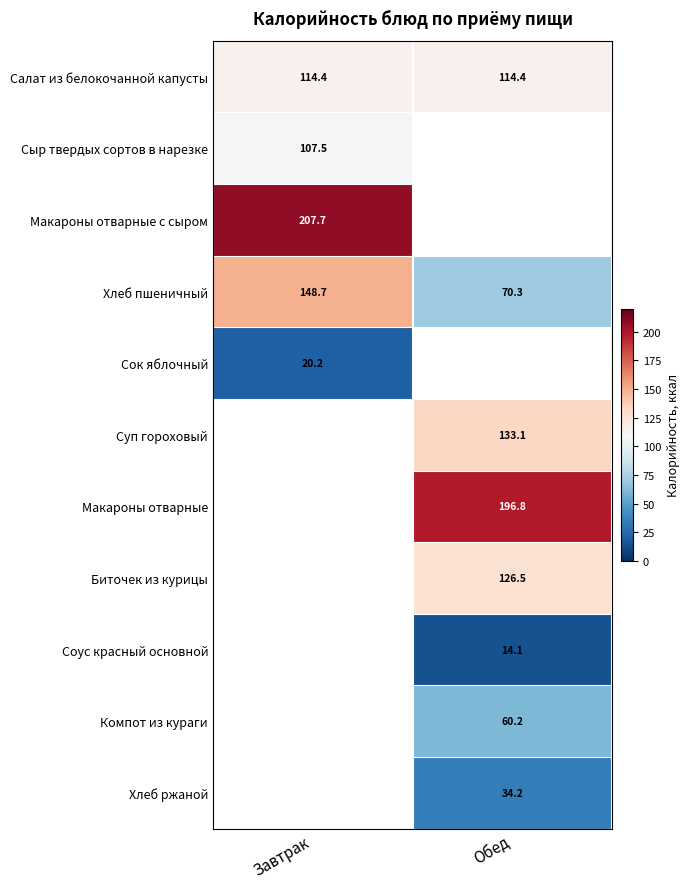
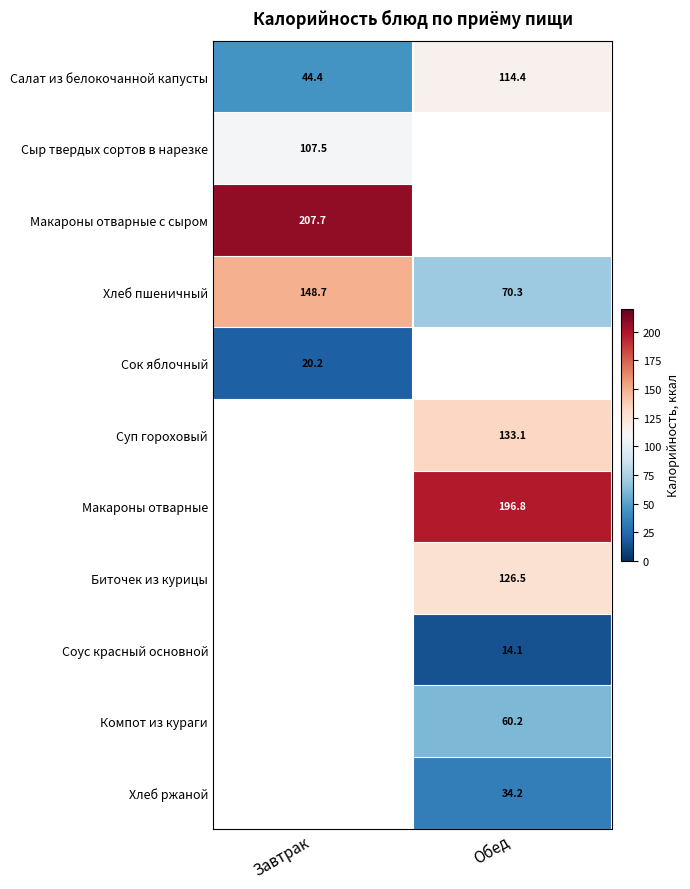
  {
    "Салат из белокочанной капусты": {
-     "Завтрак": 114.4,
+     "Завтрак": 44.4,
      "Обед": 114.4
    },
    "Сыр твердых сортов в нарезке": {
      "Завтрак": 107.5
    },
    "Макароны отварные с сыром": {
      "Завтрак": 207.7
    },
    "Хлеб пшеничный": {
      "Завтрак": 148.7,
      "Обед": 70.3
    },
    "Сок яблочный": {
      "Завтрак": 20.2
    },
    "Суп гороховый": {
      "Обед": 133.1
    },
    "Макароны отварные": {
      "Обед": 196.8
    },
    "Биточек из курицы": {
      "Обед": 126.5
    },
    "Соус красный основной": {
      "Обед": 14.1
    },
    "Компот из кураги": {
      "Обед": 60.2
    },
    "Хлеб ржаной": {
      "Обед": 34.2
    }
  }
